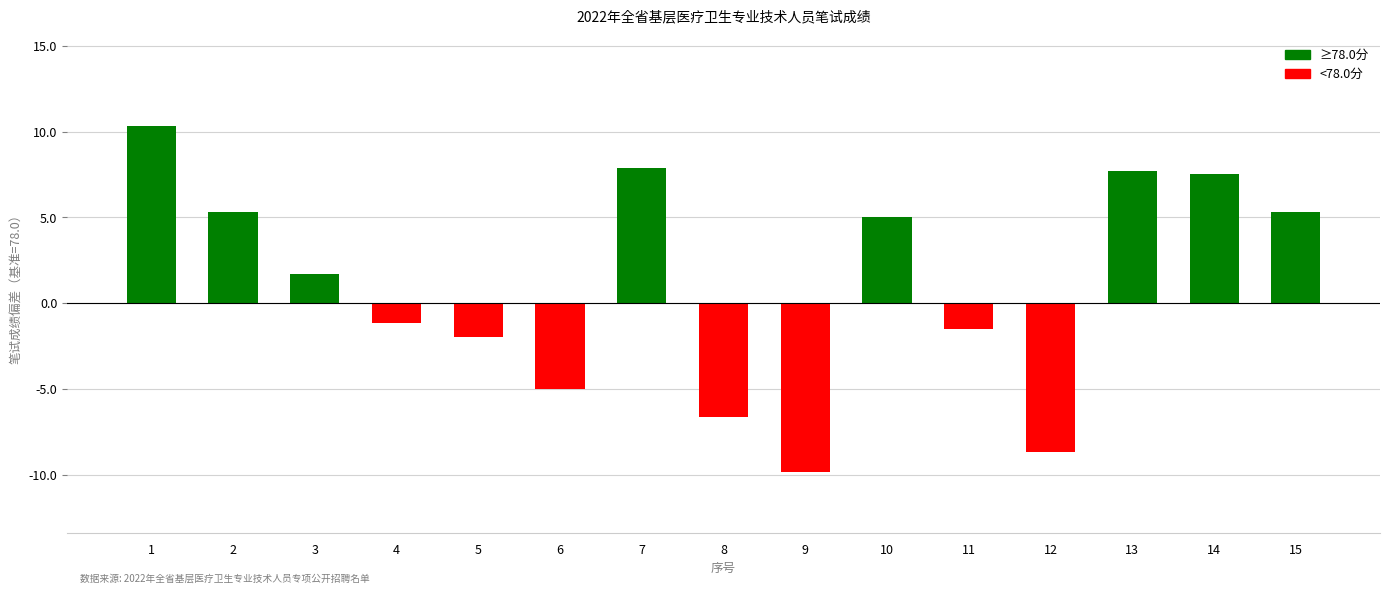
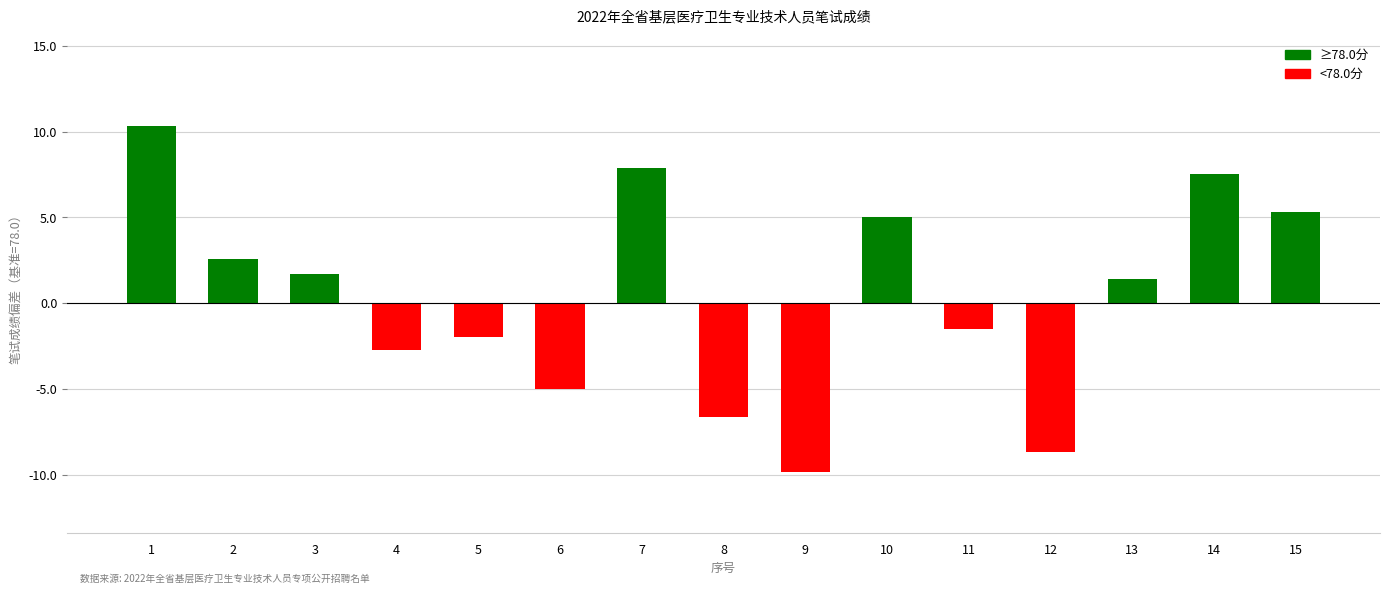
  {
    "1": 10.3,
-   "2": 5.3,
+   "2": 2.6,
    "3": 1.7,
-   "4": -1.2,
+   "4": -2.7,
    "5": -2.0,
    "6": -5.0,
    "7": 7.9,
    "8": -6.7,
    "9": -9.8,
    "10": 5.0,
    "11": -1.5,
    "12": -8.7,
-   "13": 7.7,
+   "13": 1.4,
    "14": 7.5,
    "15": 5.3
  }
